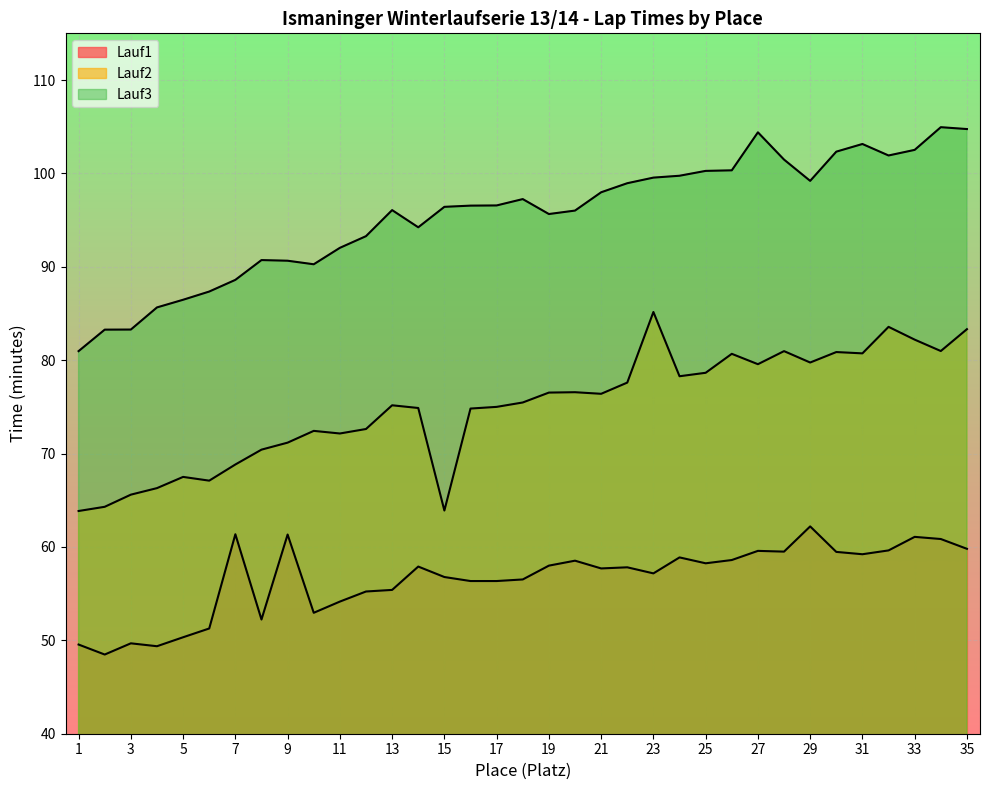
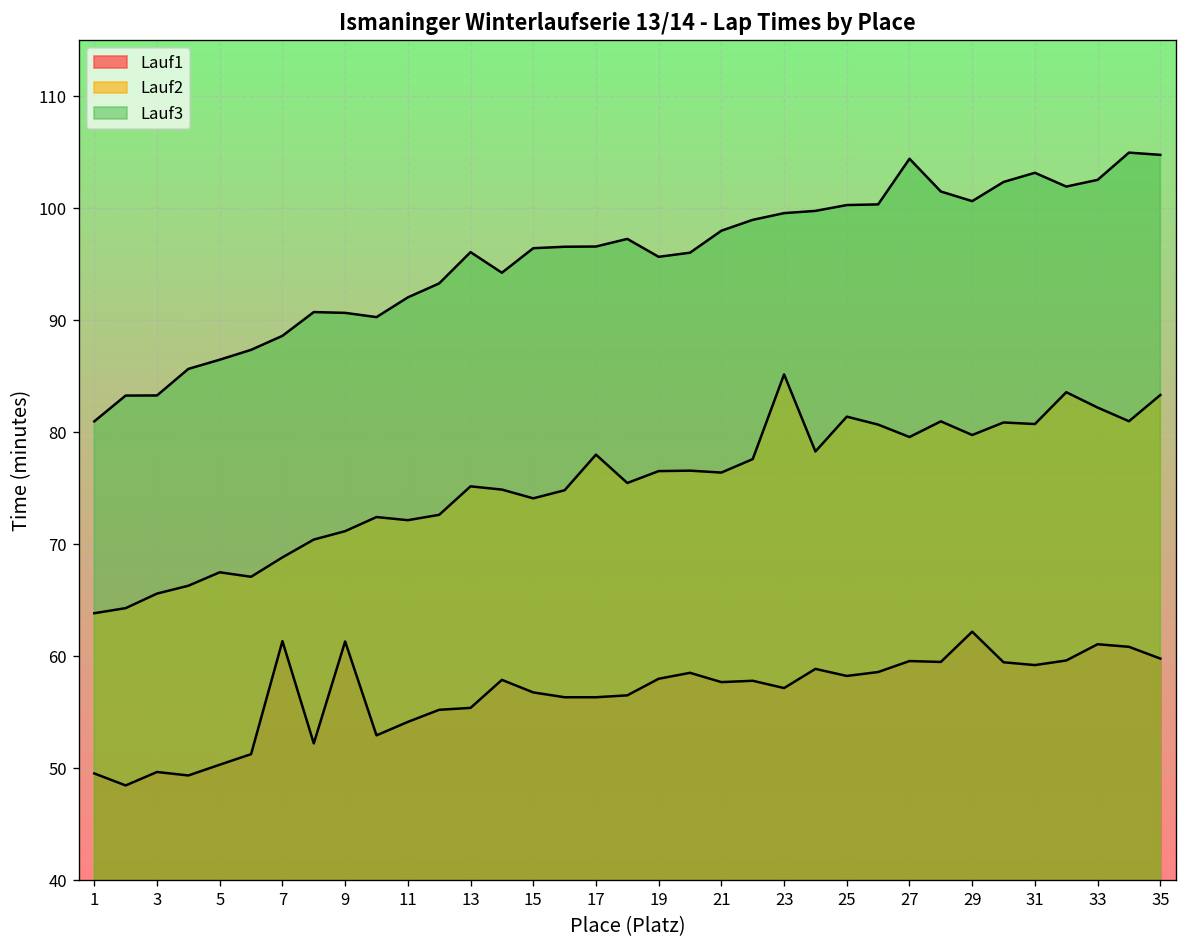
  {
    "Lauf1": {
      "1": 50,
      "3": 50,
      "5": 50,
      "7": 61,
      "9": 61,
      "11": 54,
      "13": 55,
      "15": 57,
      "17": 56,
      "19": 58,
      "21": 58,
      "23": 57,
      "25": 58,
      "27": 60,
      "29": 62,
      "31": 59,
      "33": 61,
      "35": 60
    },
    "Lauf2": {
      "1": 64,
      "3": 66,
      "5": 68,
      "7": 69,
      "9": 71,
      "11": 72,
      "13": 75,
-     "15": 64,
-     "17": 75,
+     "15": 74,
+     "17": 78,
      "19": 77,
      "21": 76,
      "23": 85,
-     "25": 79,
+     "25": 81,
      "27": 80,
      "29": 80,
      "31": 81,
      "33": 82,
      "35": 83
    },
    "Lauf3": {
      "1": 81,
      "3": 83,
      "5": 86,
      "7": 89,
      "9": 91,
      "11": 92,
      "13": 96,
      "15": 96,
      "17": 97,
      "19": 96,
      "21": 98,
      "23": 100,
      "25": 100,
      "27": 104,
-     "29": 99,
+     "29": 101,
      "31": 103,
      "33": 103,
      "35": 105
    }
  }
